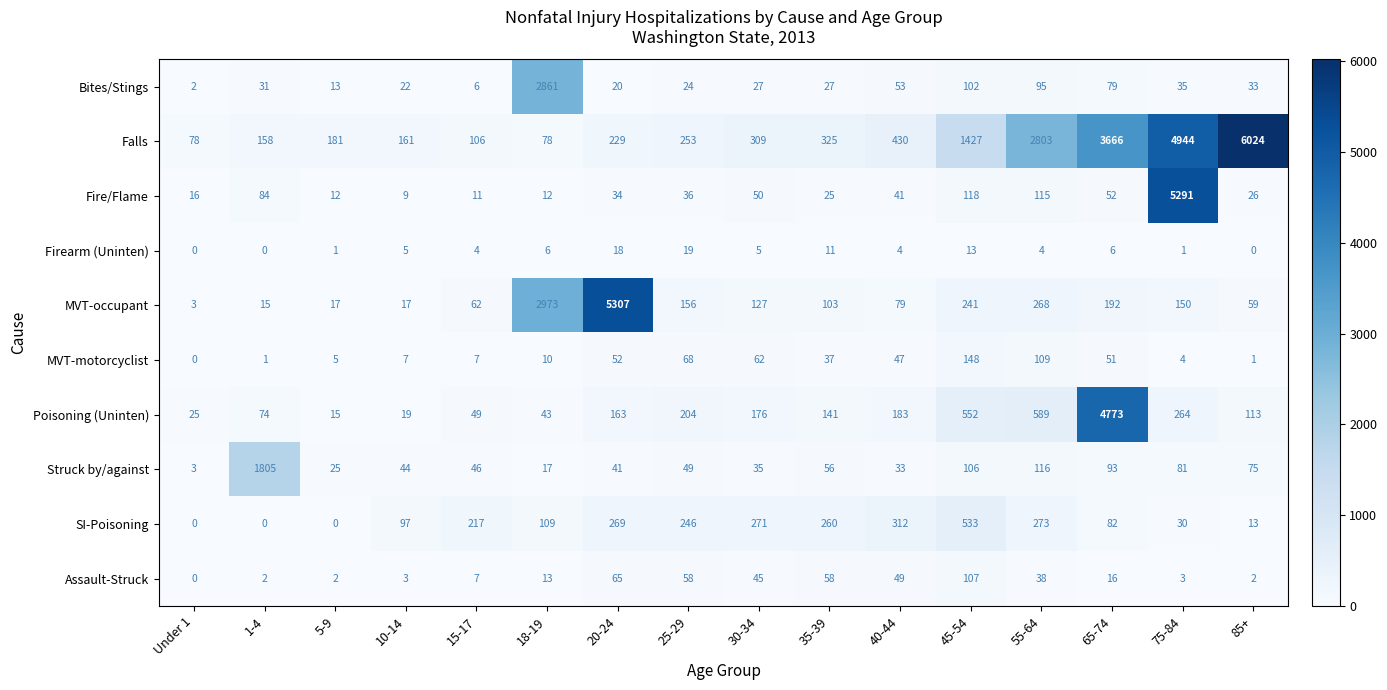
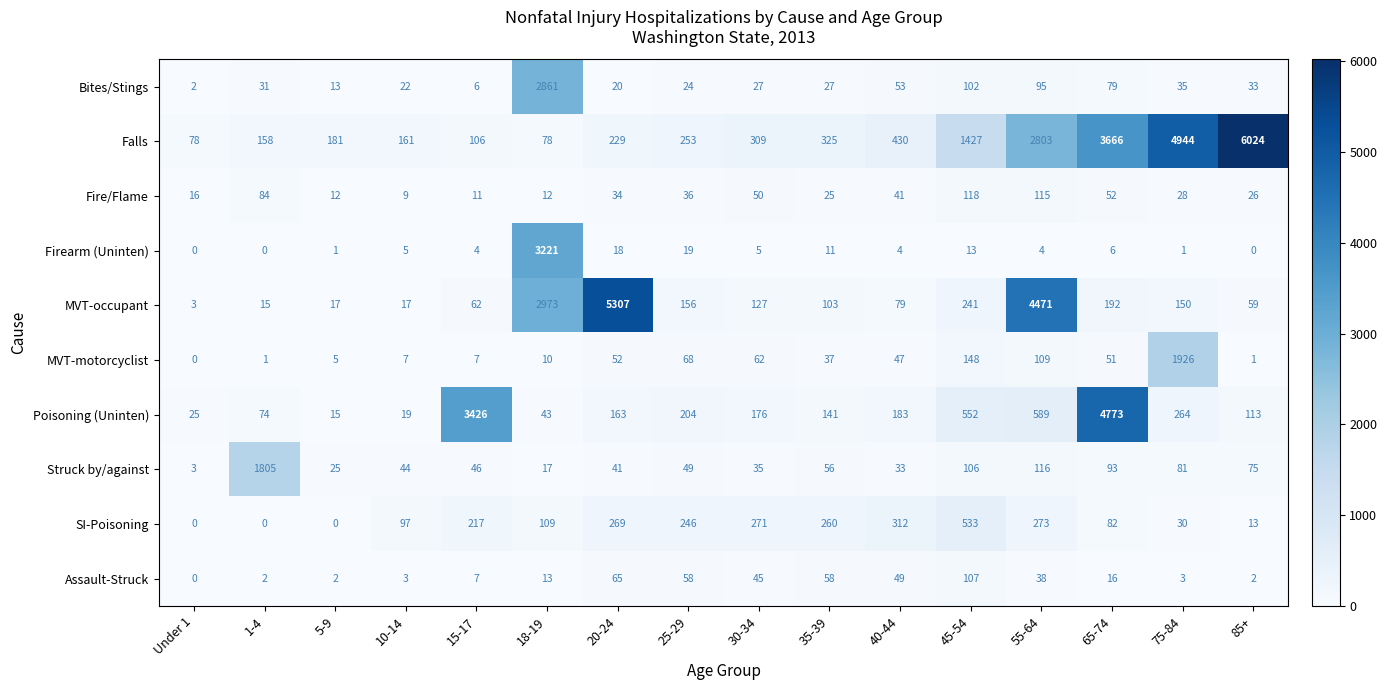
  {
    "Bites/Stings": {
      "Under 1": 2,
      "1-4": 31,
      "5-9": 13,
      "10-14": 22,
      "15-17": 6,
      "18-19": 2861,
      "20-24": 20,
      "25-29": 24,
      "30-34": 27,
      "35-39": 27,
      "40-44": 53,
      "45-54": 102,
      "55-64": 95,
      "65-74": 79,
      "75-84": 35,
      "85+": 33
    },
    "Falls": {
      "Under 1": 78,
      "1-4": 158,
      "5-9": 181,
      "10-14": 161,
      "15-17": 106,
      "18-19": 78,
      "20-24": 229,
      "25-29": 253,
      "30-34": 309,
      "35-39": 325,
      "40-44": 430,
      "45-54": 1427,
      "55-64": 2803,
      "65-74": 3666,
      "75-84": 4944,
      "85+": 6024
    },
    "Fire/Flame": {
      "Under 1": 16,
      "1-4": 84,
      "5-9": 12,
      "10-14": 9,
      "15-17": 11,
      "18-19": 12,
      "20-24": 34,
      "25-29": 36,
      "30-34": 50,
      "35-39": 25,
      "40-44": 41,
      "45-54": 118,
      "55-64": 115,
      "65-74": 52,
-     "75-84": 5291,
+     "75-84": 28,
      "85+": 26
    },
    "Firearm (Uninten)": {
      "Under 1": 0,
      "1-4": 0,
      "5-9": 1,
      "10-14": 5,
      "15-17": 4,
-     "18-19": 6,
+     "18-19": 3221,
      "20-24": 18,
      "25-29": 19,
      "30-34": 5,
      "35-39": 11,
      "40-44": 4,
      "45-54": 13,
      "55-64": 4,
      "65-74": 6,
      "75-84": 1,
      "85+": 0
    },
    "MVT-occupant": {
      "Under 1": 3,
      "1-4": 15,
      "5-9": 17,
      "10-14": 17,
      "15-17": 62,
      "20-24": 5307,
      "25-29": 156,
      "30-34": 127,
      "35-39": 103,
      "40-44": 79,
      "45-54": 241,
-     "55-64": 268,
+     "55-64": 4471,
      "65-74": 192,
      "75-84": 150,
      "85+": 59
    },
    "MVT-motorcyclist": {
      "Under 1": 0,
      "1-4": 1,
      "5-9": 5,
      "10-14": 7,
      "15-17": 7,
      "18-19": 10,
      "20-24": 52,
      "25-29": 68,
      "30-34": 62,
      "35-39": 37,
      "40-44": 47,
      "45-54": 148,
      "55-64": 109,
      "65-74": 51,
-     "75-84": 4,
+     "75-84": 1926,
      "85+": 1
    },
    "Poisoning (Uninten)": {
      "Under 1": 25,
      "1-4": 74,
      "5-9": 15,
      "10-14": 19,
-     "15-17": 49,
+     "15-17": 3426,
      "18-19": 43,
      "20-24": 163,
      "25-29": 204,
      "30-34": 176,
      "35-39": 141,
      "40-44": 183,
      "45-54": 552,
      "55-64": 589,
      "65-74": 4773,
      "75-84": 264,
      "85+": 113
    },
    "Struck by/against": {
      "Under 1": 3,
      "1-4": 1805,
      "5-9": 25,
      "10-14": 44,
      "15-17": 46,
      "18-19": 17,
      "20-24": 41,
      "25-29": 49,
      "30-34": 35,
      "35-39": 56,
      "40-44": 33,
      "45-54": 106,
      "55-64": 116,
      "65-74": 93,
      "75-84": 81,
      "85+": 75
    },
    "SI-Poisoning": {
      "Under 1": 0,
      "1-4": 0,
      "5-9": 0,
      "10-14": 97,
      "15-17": 217,
      "18-19": 109,
      "20-24": 269,
      "25-29": 246,
      "30-34": 271,
      "35-39": 260,
      "40-44": 312,
      "45-54": 533,
      "55-64": 273,
      "65-74": 82,
      "75-84": 30,
      "85+": 13
    },
    "Assault-Struck": {
      "Under 1": 0,
      "1-4": 2,
      "5-9": 2,
      "10-14": 3,
      "15-17": 7,
      "18-19": 13,
      "20-24": 65,
      "25-29": 58,
      "30-34": 45,
      "35-39": 58,
      "40-44": 49,
      "45-54": 107,
      "55-64": 38,
      "65-74": 16,
      "75-84": 3,
      "85+": 2
    }
  }
